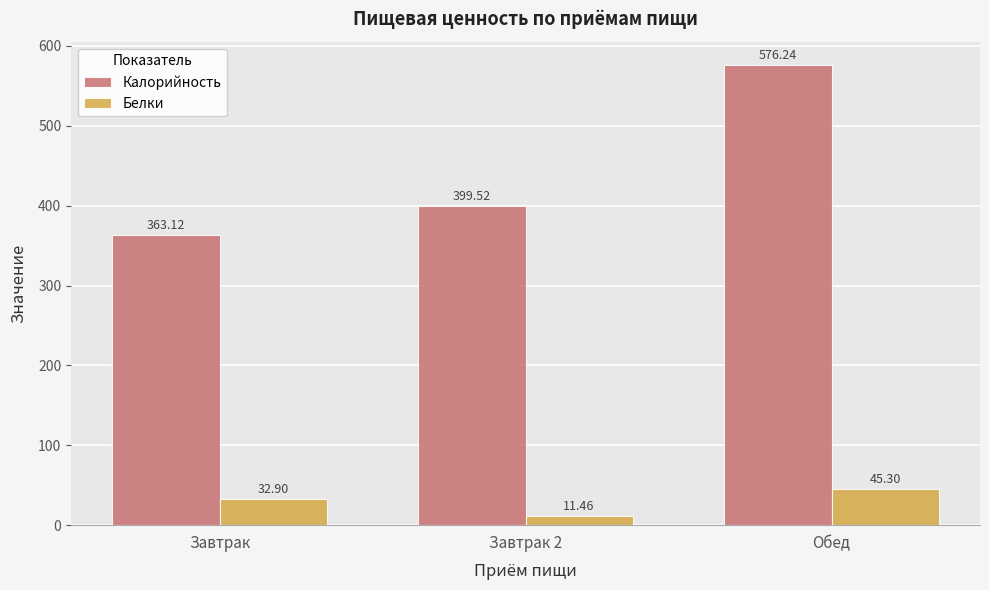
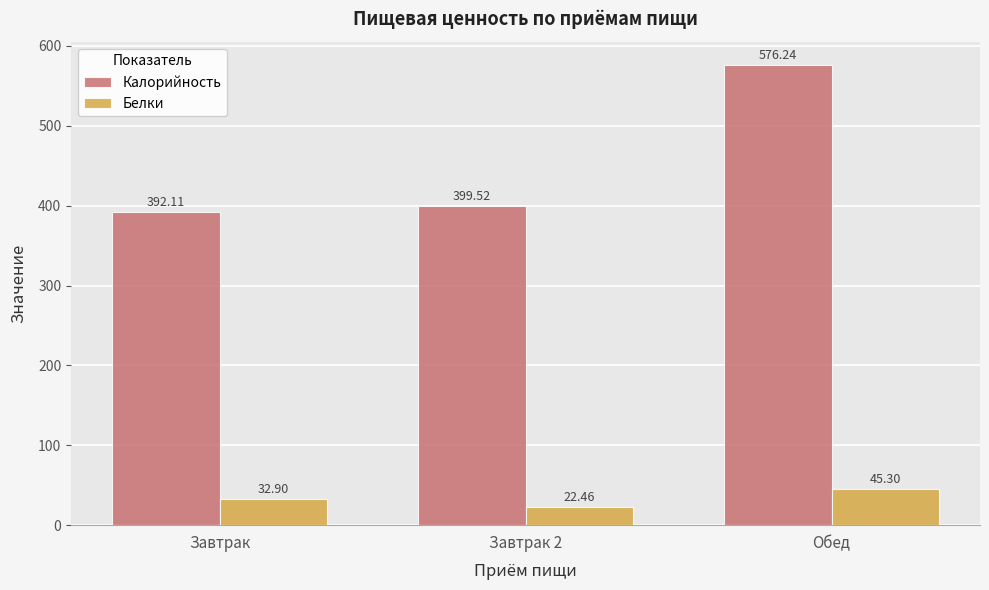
  {
    "Калорийность": {
-     "Завтрак": 363.12,
+     "Завтрак": 392.11,
      "Завтрак 2": 399.52,
      "Обед": 576.24
    },
    "Белки": {
      "Завтрак": 32.90,
-     "Завтрак 2": 11.46,
+     "Завтрак 2": 22.46,
      "Обед": 45.30
    }
  }
